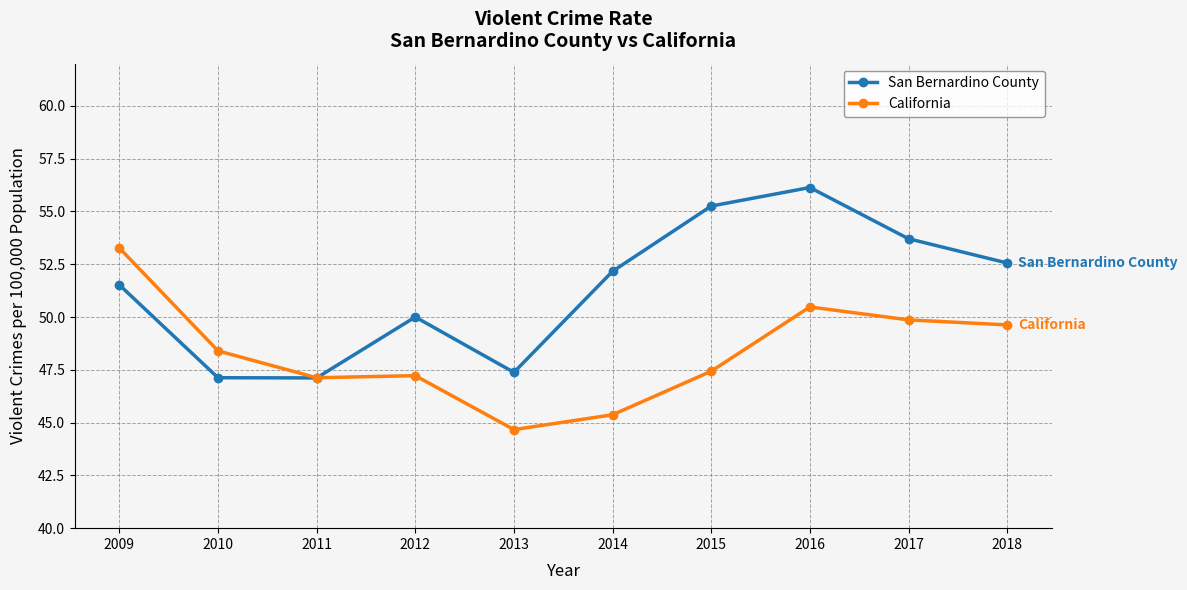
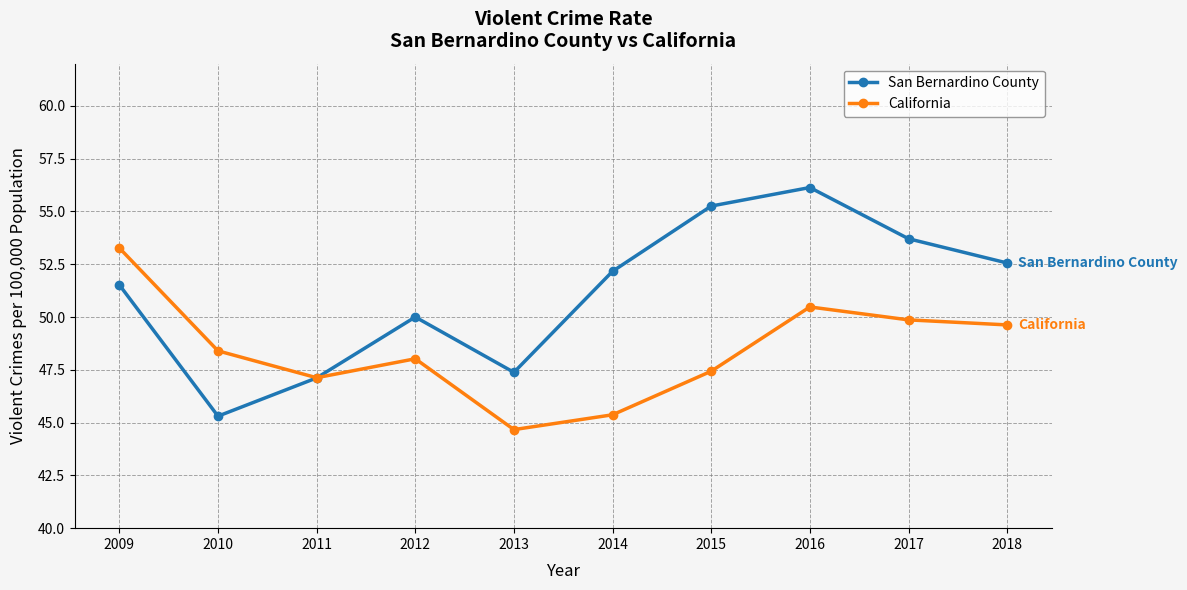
  {
    "San Bernardino County": {
      "2009": 51.5,
-     "2010": 47.1,
+     "2010": 45.3,
      "2012": 50.0,
      "2013": 47.4,
      "2014": 52.2,
      "2015": 55.3,
      "2016": 56.1,
      "2017": 53.7,
      "2018": 52.6
    },
    "California": {
      "2009": 53.3,
      "2010": 48.4,
-     "2012": 47.2,
+     "2012": 48.0,
      "2013": 44.7,
      "2014": 45.4,
      "2015": 47.4,
      "2016": 50.5,
      "2017": 49.9,
      "2018": 49.6
    }
  }
